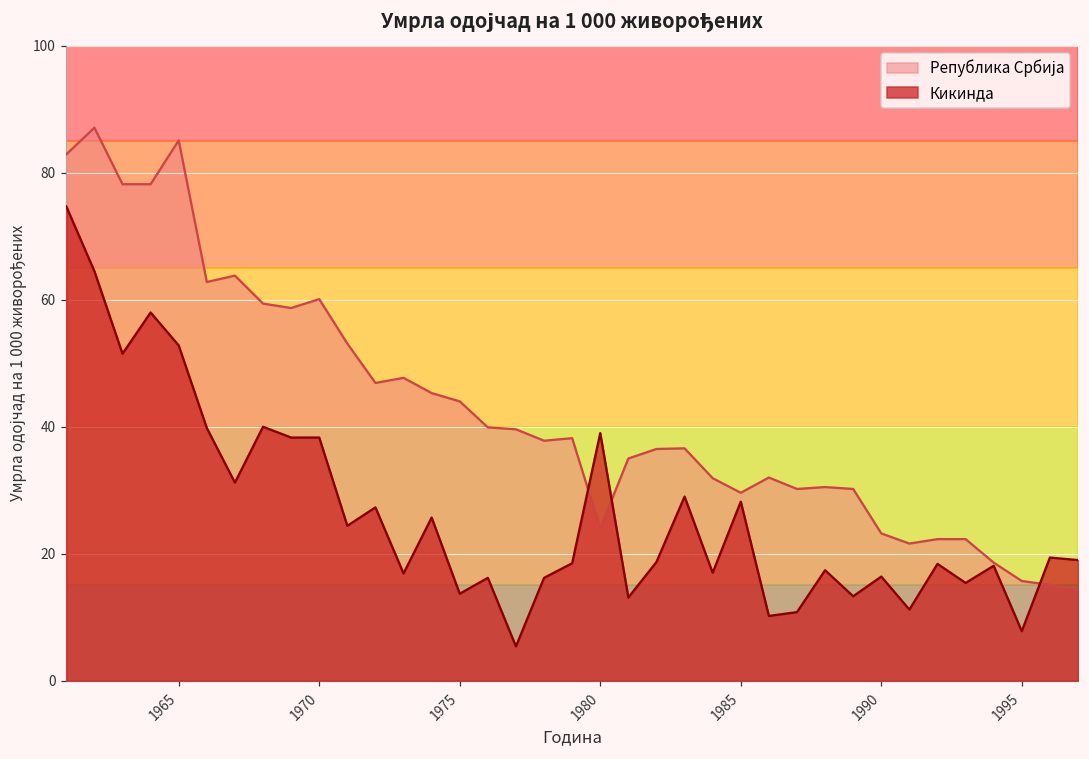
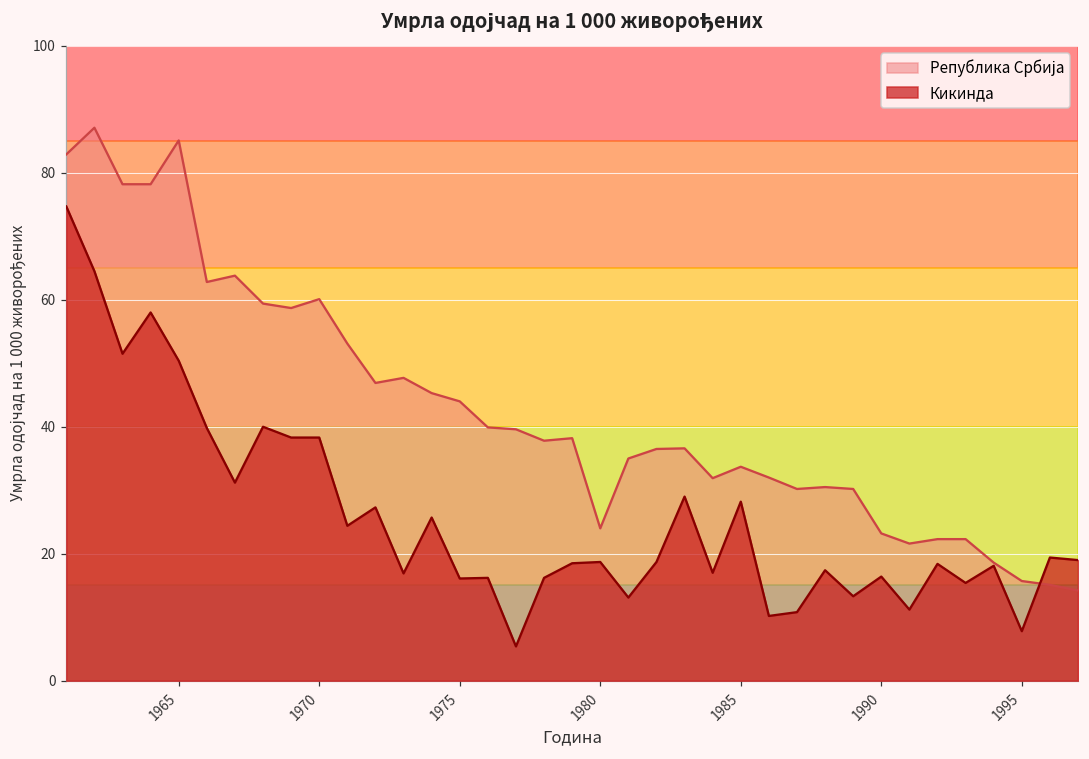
  {
    "Република Србија": {
      "1965": 85,
      "1970": 60,
      "1975": 44,
      "1980": 24,
-     "1985": 30,
+     "1985": 34,
      "1990": 23,
      "1995": 16
    },
    "Кикинда": {
-     "1965": 53,
+     "1965": 50,
      "1970": 38,
-     "1975": 14,
-     "1980": 39,
+     "1975": 16,
+     "1980": 19,
      "1985": 28,
      "1990": 16,
      "1995": 8
    }
  }
